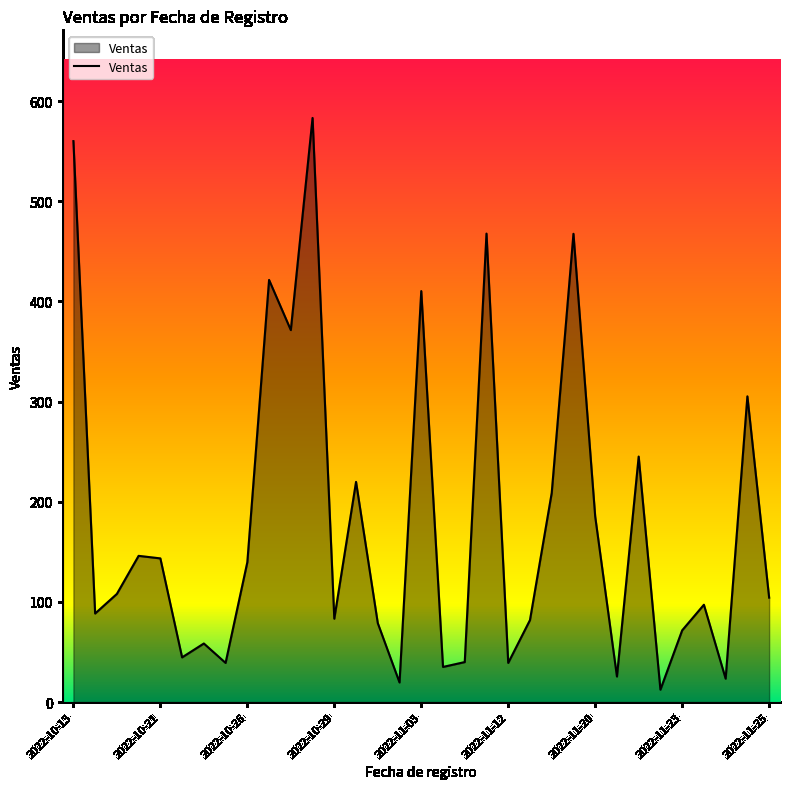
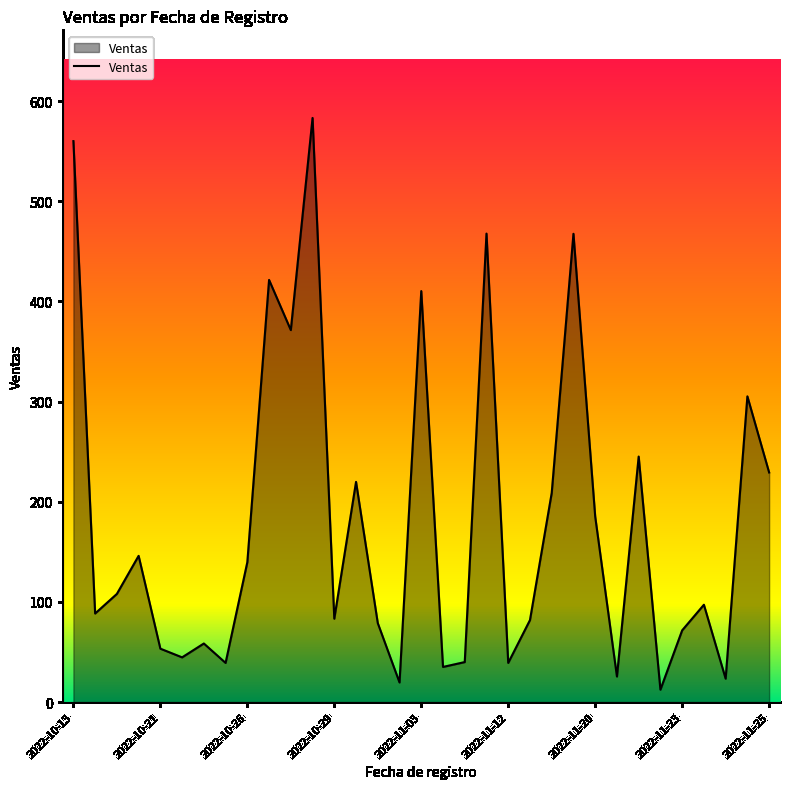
  {
    "2022-10-13": 560,
-   "2022-10-21": 143,
+   "2022-10-21": 53,
    "2022-10-26": 140,
    "2022-11-03": 410,
    "2022-11-12": 39,
    "2022-11-20": 185,
-   "2022-11-25": 104
+   "2022-11-25": 229
  }
